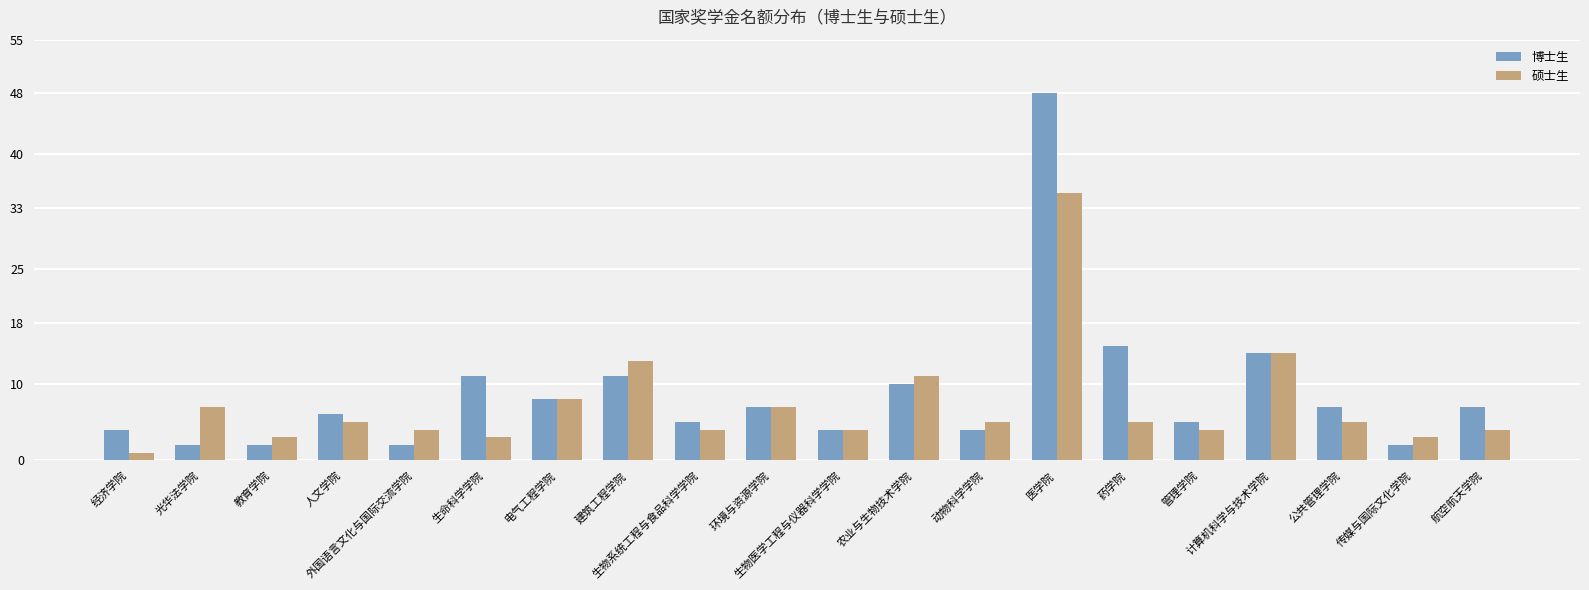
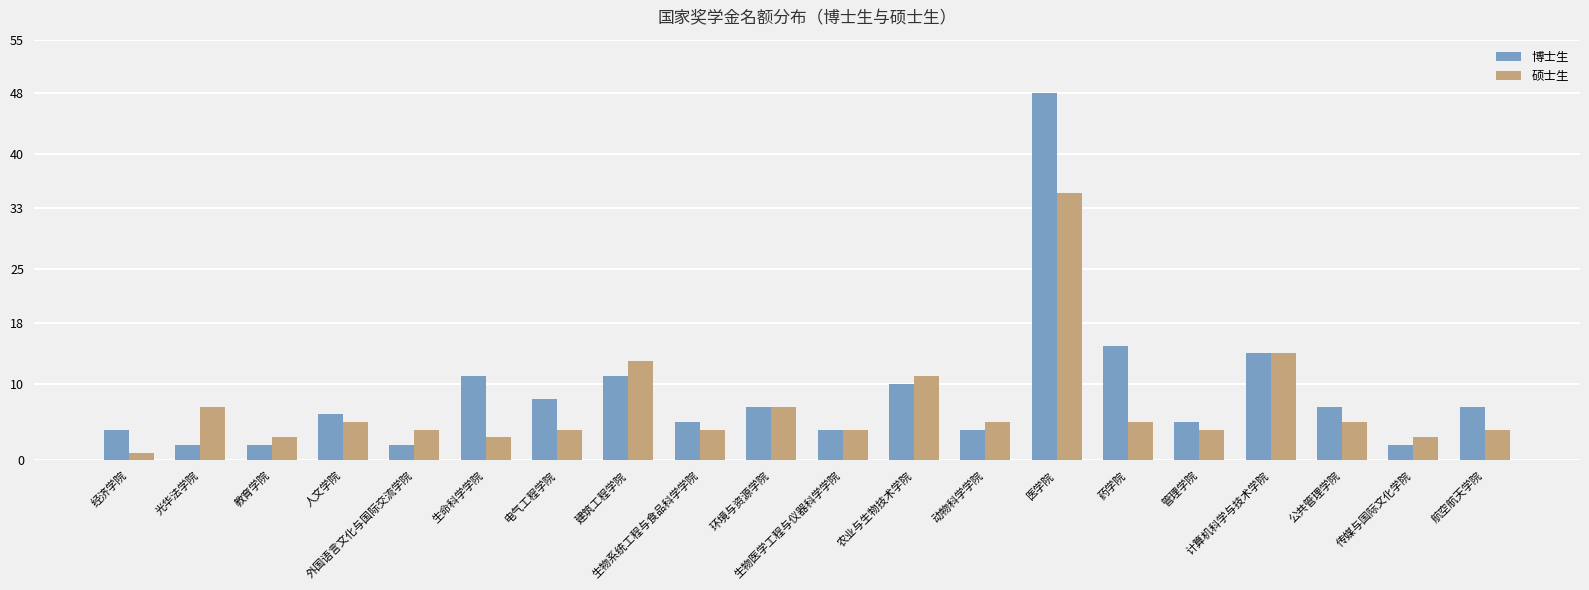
  {
    "博士生": {
      "经济学院": 4,
      "光华法学院": 2,
      "教育学院": 2,
      "人文学院": 6,
      "外国语言文化与国际交流学院": 2,
      "生命科学学院": 11,
      "电气工程学院": 8,
      "建筑工程学院": 11,
      "生物系统工程与食品科学学院": 5,
      "环境与资源学院": 7,
      "生物医学工程与仪器科学学院": 4,
      "农业与生物技术学院": 10,
      "动物科学学院": 4,
      "医学院": 48,
      "药学院": 15,
      "管理学院": 5,
      "计算机科学与技术学院": 14,
      "公共管理学院": 7,
      "传媒与国际文化学院": 2,
      "航空航天学院": 7
    },
    "硕士生": {
      "经济学院": 1,
      "光华法学院": 7,
      "教育学院": 3,
      "人文学院": 5,
      "外国语言文化与国际交流学院": 4,
      "生命科学学院": 3,
-     "电气工程学院": 8,
+     "电气工程学院": 4,
      "建筑工程学院": 13,
      "生物系统工程与食品科学学院": 4,
      "环境与资源学院": 7,
      "生物医学工程与仪器科学学院": 4,
      "农业与生物技术学院": 11,
      "动物科学学院": 5,
      "医学院": 35,
      "药学院": 5,
      "管理学院": 4,
      "计算机科学与技术学院": 14,
      "公共管理学院": 5,
      "传媒与国际文化学院": 3,
      "航空航天学院": 4
    }
  }
